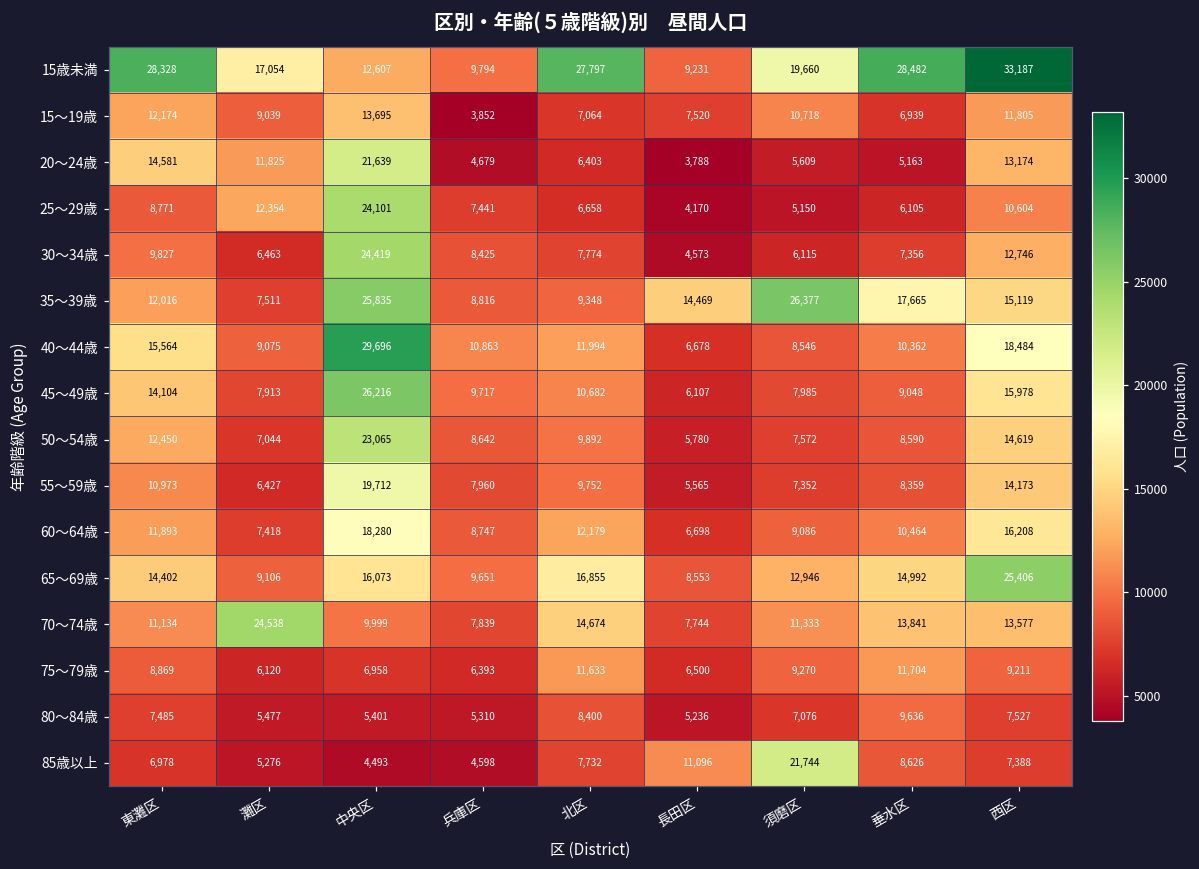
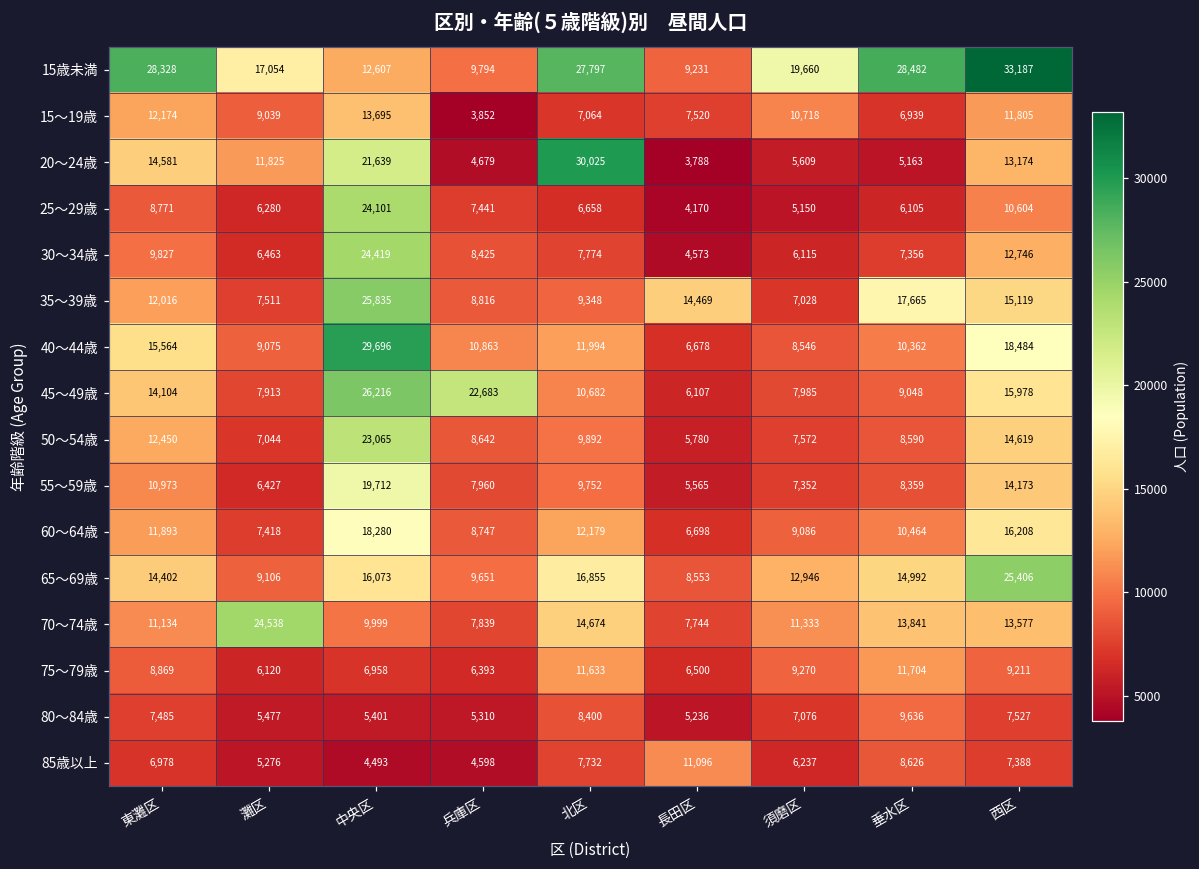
  {
    "15歳未満": {
      "東灘区": "28,328",
      "灘区": "17,054",
      "中央区": "12,607",
      "兵庫区": "9,794",
      "北区": "27,797",
      "長田区": "9,231",
      "須磨区": "19,660",
      "垂水区": "28,482",
      "西区": "33,187"
    },
    "15～19歳": {
      "東灘区": "12,174",
      "灘区": "9,039",
      "中央区": "13,695",
      "兵庫区": "3,852",
      "北区": "7,064",
      "長田区": "7,520",
      "須磨区": "10,718",
      "垂水区": "6,939",
      "西区": "11,805"
    },
    "20～24歳": {
      "東灘区": "14,581",
      "灘区": "11,825",
      "中央区": "21,639",
      "兵庫区": "4,679",
-     "北区": "6,403",
+     "北区": "30,025",
      "長田区": "3,788",
      "須磨区": "5,609",
      "垂水区": "5,163",
      "西区": "13,174"
    },
    "25～29歳": {
      "東灘区": "8,771",
-     "灘区": "12,354",
+     "灘区": "6,280",
      "中央区": "24,101",
      "兵庫区": "7,441",
      "北区": "6,658",
      "長田区": "4,170",
      "須磨区": "5,150",
      "垂水区": "6,105",
      "西区": "10,604"
    },
    "30～34歳": {
      "東灘区": "9,827",
      "灘区": "6,463",
      "中央区": "24,419",
      "兵庫区": "8,425",
      "北区": "7,774",
      "長田区": "4,573",
      "須磨区": "6,115",
      "垂水区": "7,356",
      "西区": "12,746"
    },
    "35～39歳": {
      "東灘区": "12,016",
      "灘区": "7,511",
      "中央区": "25,835",
      "兵庫区": "8,816",
      "北区": "9,348",
      "長田区": "14,469",
-     "須磨区": "26,377",
+     "須磨区": "7,028",
      "垂水区": "17,665",
      "西区": "15,119"
    },
    "40～44歳": {
      "東灘区": "15,564",
      "灘区": "9,075",
      "中央区": "29,696",
      "兵庫区": "10,863",
      "北区": "11,994",
      "長田区": "6,678",
      "須磨区": "8,546",
      "垂水区": "10,362",
      "西区": "18,484"
    },
    "45～49歳": {
      "東灘区": "14,104",
      "灘区": "7,913",
      "中央区": "26,216",
-     "兵庫区": "9,717",
+     "兵庫区": "22,683",
      "北区": "10,682",
      "長田区": "6,107",
      "須磨区": "7,985",
      "垂水区": "9,048",
      "西区": "15,978"
    },
    "50～54歳": {
      "東灘区": "12,450",
      "灘区": "7,044",
      "中央区": "23,065",
      "兵庫区": "8,642",
      "北区": "9,892",
      "長田区": "5,780",
      "須磨区": "7,572",
      "垂水区": "8,590",
      "西区": "14,619"
    },
    "55～59歳": {
      "東灘区": "10,973",
      "灘区": "6,427",
      "中央区": "19,712",
      "兵庫区": "7,960",
      "北区": "9,752",
      "長田区": "5,565",
      "須磨区": "7,352",
      "垂水区": "8,359",
      "西区": "14,173"
    },
    "60～64歳": {
      "東灘区": "11,893",
      "灘区": "7,418",
      "中央区": "18,280",
      "兵庫区": "8,747",
      "北区": "12,179",
      "長田区": "6,698",
      "須磨区": "9,086",
      "垂水区": "10,464",
      "西区": "16,208"
    },
    "65～69歳": {
      "東灘区": "14,402",
      "灘区": "9,106",
      "中央区": "16,073",
      "兵庫区": "9,651",
      "北区": "16,855",
      "長田区": "8,553",
      "須磨区": "12,946",
      "垂水区": "14,992",
      "西区": "25,406"
    },
    "70～74歳": {
      "東灘区": "11,134",
      "灘区": "24,538",
      "中央区": "9,999",
      "兵庫区": "7,839",
      "北区": "14,674",
      "長田区": "7,744",
      "須磨区": "11,333",
      "垂水区": "13,841",
      "西区": "13,577"
    },
    "75～79歳": {
      "東灘区": "8,869",
      "灘区": "6,120",
      "中央区": "6,958",
      "兵庫区": "6,393",
      "北区": "11,633",
      "長田区": "6,500",
      "須磨区": "9,270",
      "垂水区": "11,704",
      "西区": "9,211"
    },
    "80～84歳": {
      "東灘区": "7,485",
      "灘区": "5,477",
      "中央区": "5,401",
      "兵庫区": "5,310",
      "北区": "8,400",
      "長田区": "5,236",
      "須磨区": "7,076",
      "垂水区": "9,636",
      "西区": "7,527"
    },
    "85歳以上": {
      "東灘区": "6,978",
      "灘区": "5,276",
      "中央区": "4,493",
      "兵庫区": "4,598",
      "北区": "7,732",
      "長田区": "11,096",
-     "須磨区": "21,744",
+     "須磨区": "6,237",
      "垂水区": "8,626",
      "西区": "7,388"
    }
  }
